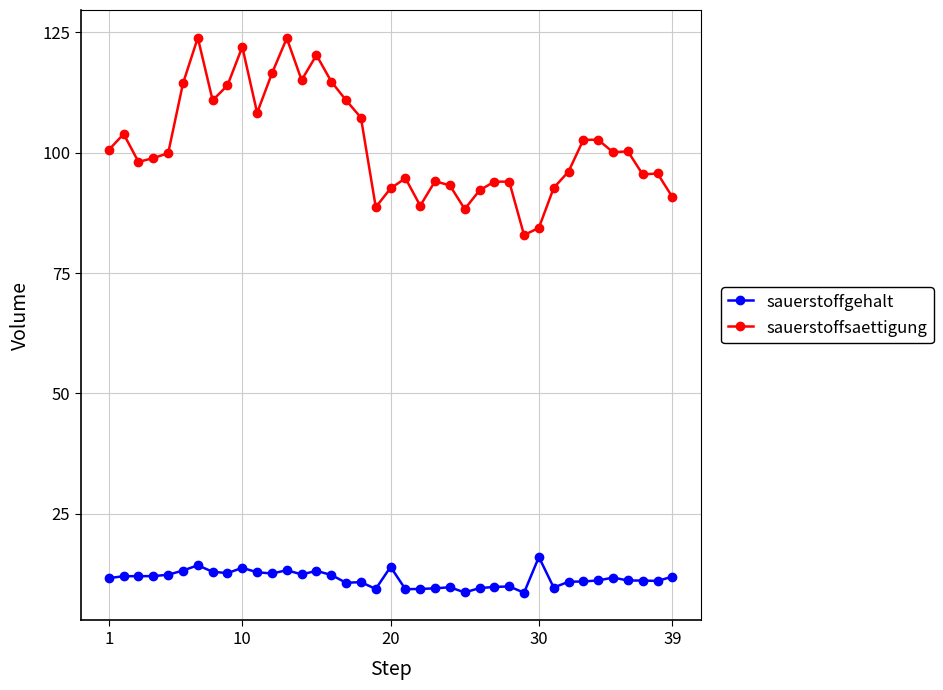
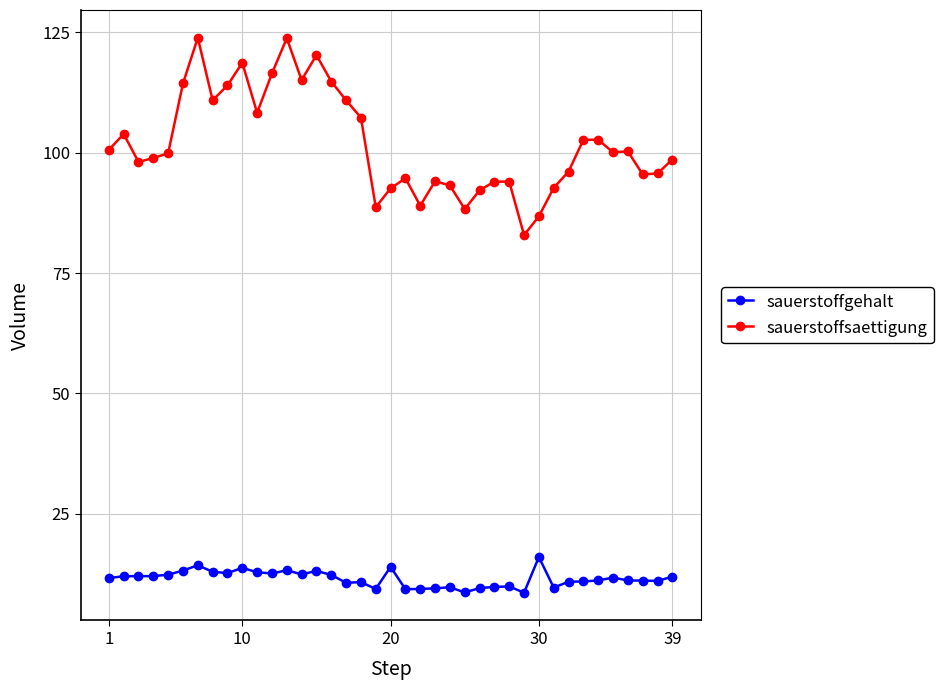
  {
    "sauerstoffgehalt": {
      "1": 12,
      "10": 14,
      "20": 14,
      "30": 16,
      "39": 12
    },
    "sauerstoffsaettigung": {
      "1": 101,
-     "10": 122,
+     "10": 119,
      "20": 93,
-     "30": 84,
-     "39": 91
+     "30": 87,
+     "39": 99
    }
  }
